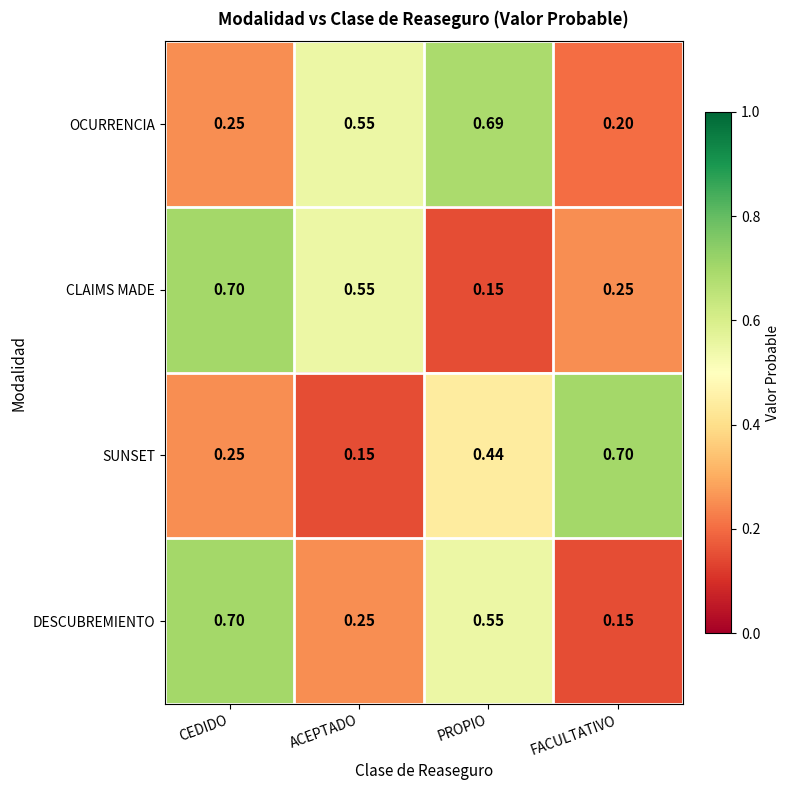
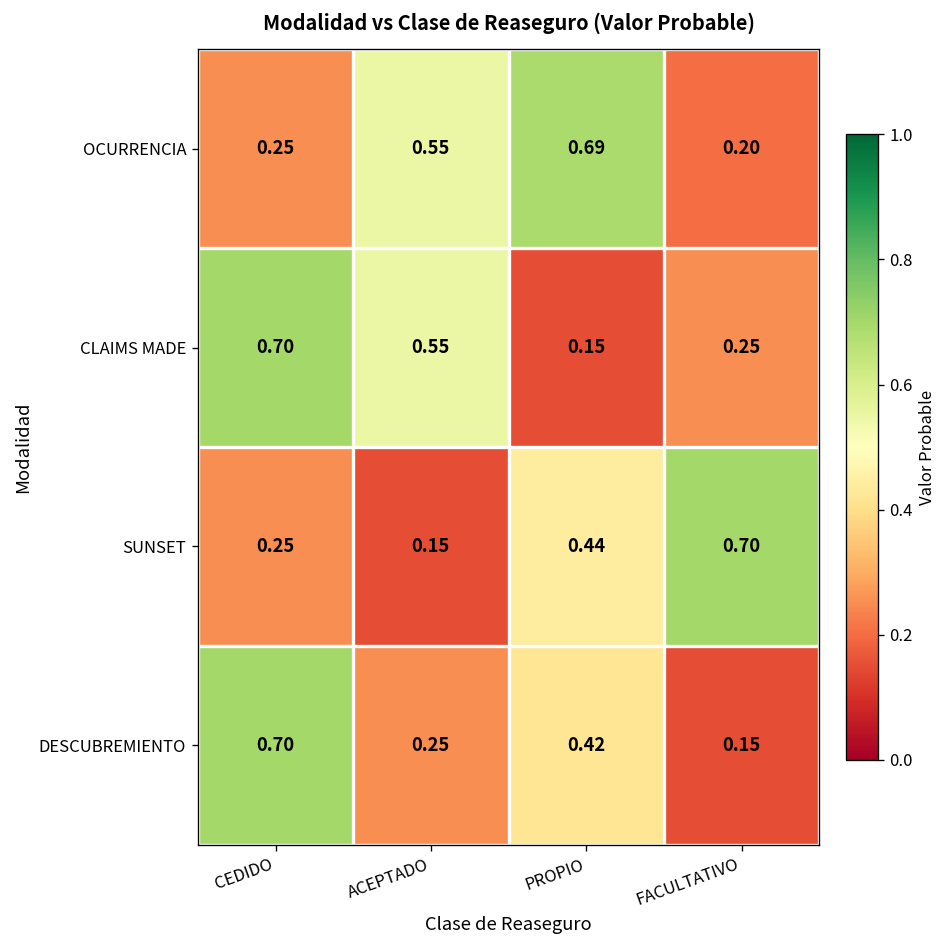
  {
    "OCURRENCIA": {
      "CEDIDO": 0.25,
      "ACEPTADO": 0.55,
      "PROPIO": 0.69,
      "FACULTATIVO": 0.20
    },
    "CLAIMS MADE": {
      "CEDIDO": 0.70,
      "ACEPTADO": 0.55,
      "PROPIO": 0.15,
      "FACULTATIVO": 0.25
    },
    "SUNSET": {
      "CEDIDO": 0.25,
      "ACEPTADO": 0.15,
      "PROPIO": 0.44,
      "FACULTATIVO": 0.70
    },
    "DESCUBREMIENTO": {
      "CEDIDO": 0.70,
      "ACEPTADO": 0.25,
-     "PROPIO": 0.55,
+     "PROPIO": 0.42,
      "FACULTATIVO": 0.15
    }
  }
